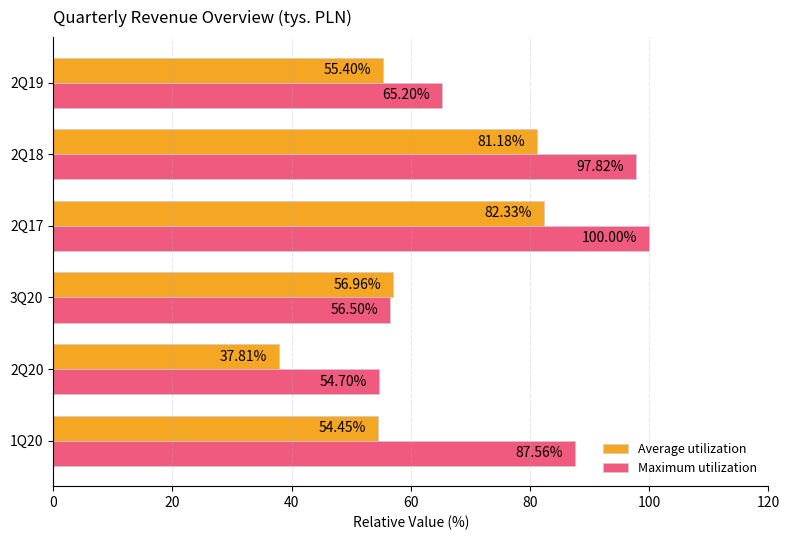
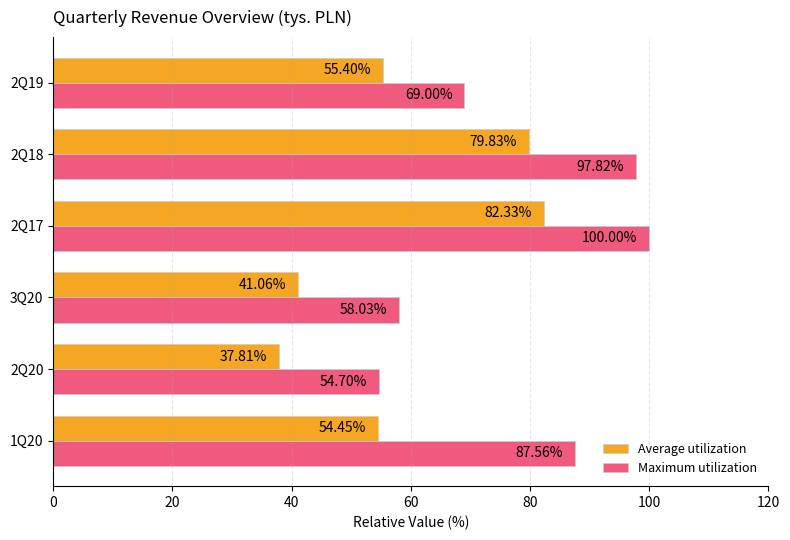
  {
    "Average utilization": {
      "2Q19": "55.40%",
-     "2Q18": "81.18%",
+     "2Q18": "79.83%",
      "2Q17": "82.33%",
-     "3Q20": "56.96%",
+     "3Q20": "41.06%",
      "2Q20": "37.81%",
      "1Q20": "54.45%"
    },
    "Maximum utilization": {
-     "2Q19": "65.20%",
+     "2Q19": "69.00%",
      "2Q18": "97.82%",
      "2Q17": "100.00%",
-     "3Q20": "56.50%",
+     "3Q20": "58.03%",
      "2Q20": "54.70%",
      "1Q20": "87.56%"
    }
  }
